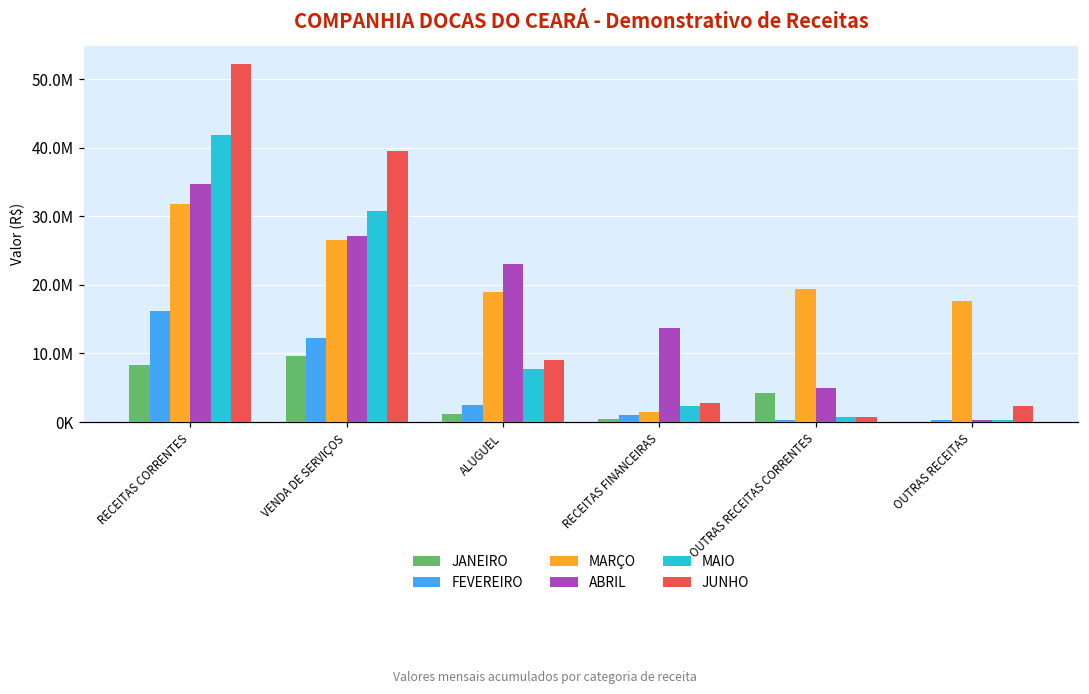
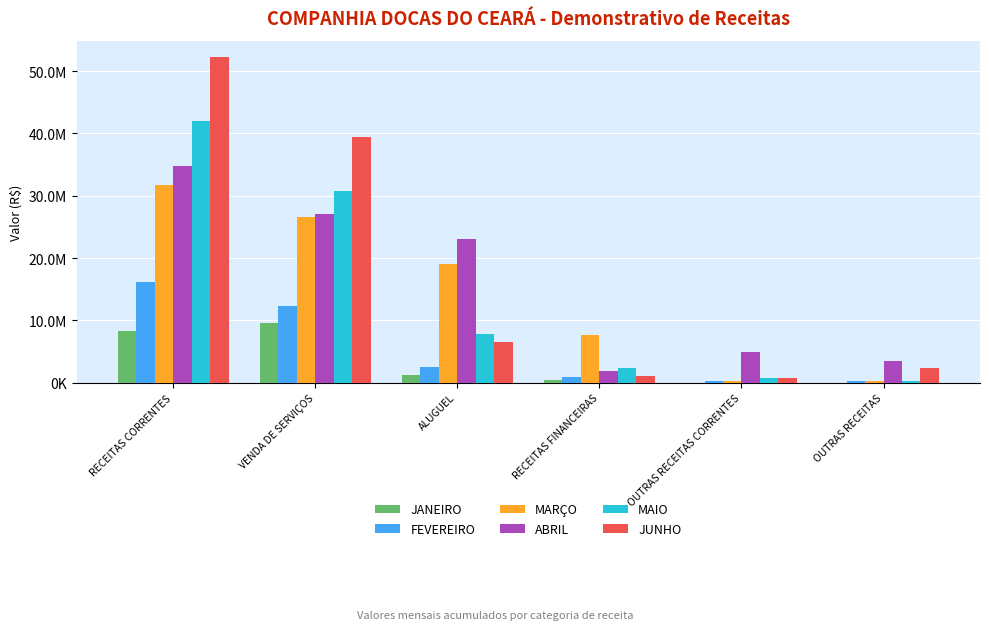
  {
    "JANEIRO": {
      "RECEITAS CORRENTES": 8000000,
      "VENDA DE SERVIÇOS": 10000000,
      "ALUGUEL": 1000000,
      "RECEITAS FINANCEIRAS": 0,
-     "OUTRAS RECEITAS CORRENTES": 4000000,
+     "OUTRAS RECEITAS CORRENTES": 0,
      "OUTRAS RECEITAS": 0
    },
    "MARÇO": {
      "RECEITAS CORRENTES": 32000000,
      "VENDA DE SERVIÇOS": 27000000,
      "ALUGUEL": 19000000,
-     "RECEITAS FINANCEIRAS": 1000000,
-     "OUTRAS RECEITAS CORRENTES": 19000000,
-     "OUTRAS RECEITAS": 18000000
+     "RECEITAS FINANCEIRAS": 8000000,
+     "OUTRAS RECEITAS CORRENTES": 0,
+     "OUTRAS RECEITAS": 0
    },
    "ABRIL": {
      "RECEITAS CORRENTES": 35000000,
      "VENDA DE SERVIÇOS": 27000000,
      "ALUGUEL": 23000000,
-     "RECEITAS FINANCEIRAS": 14000000,
+     "RECEITAS FINANCEIRAS": 2000000,
      "OUTRAS RECEITAS CORRENTES": 5000000,
-     "OUTRAS RECEITAS": 0
+     "OUTRAS RECEITAS": 4000000
    },
    "JUNHO": {
      "RECEITAS CORRENTES": 52000000,
      "VENDA DE SERVIÇOS": 39000000,
-     "ALUGUEL": 9000000,
-     "RECEITAS FINANCEIRAS": 3000000,
+     "ALUGUEL": 7000000,
+     "RECEITAS FINANCEIRAS": 1000000,
      "OUTRAS RECEITAS CORRENTES": 1000000,
      "OUTRAS RECEITAS": 2000000
    }
  }
